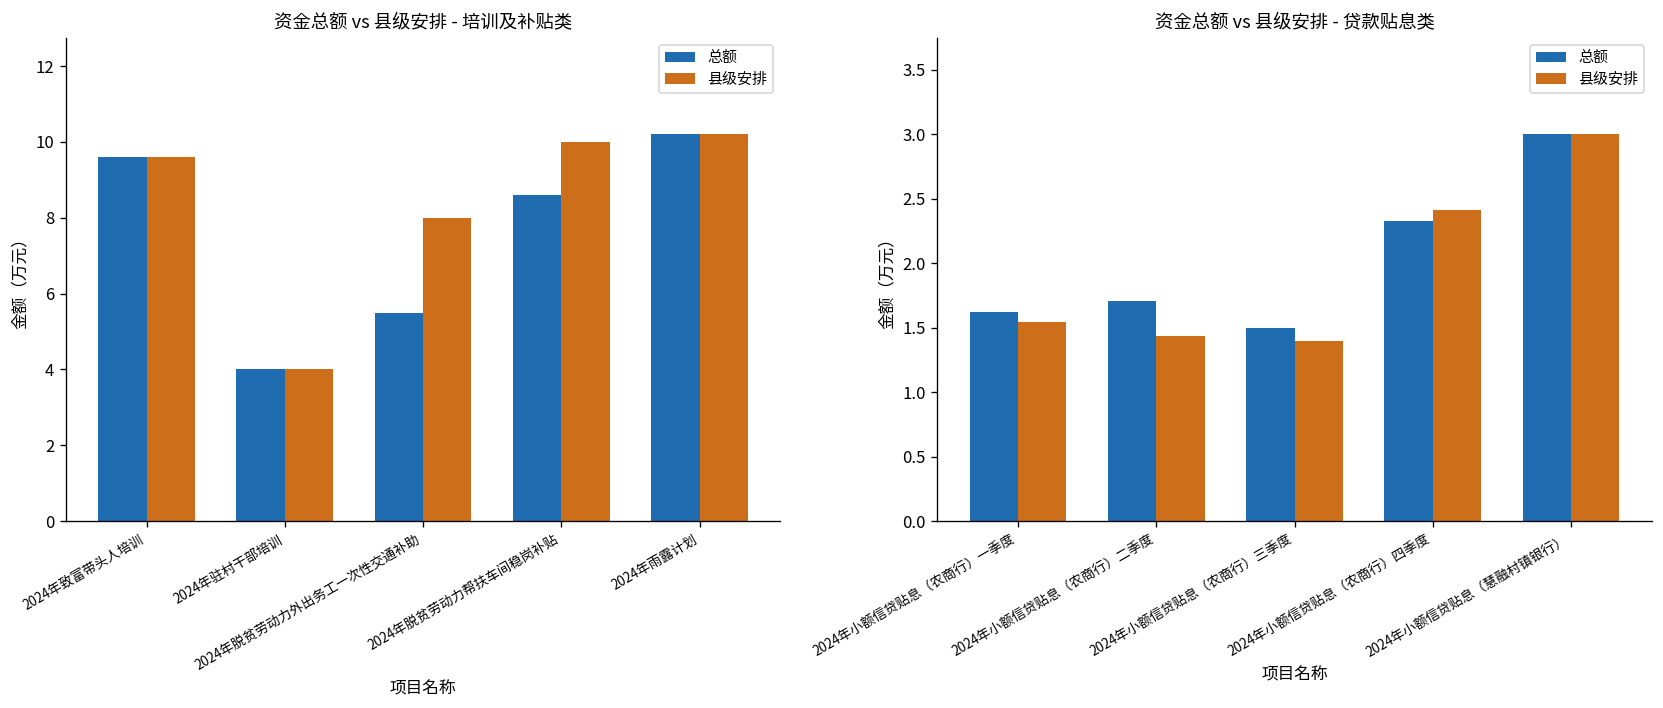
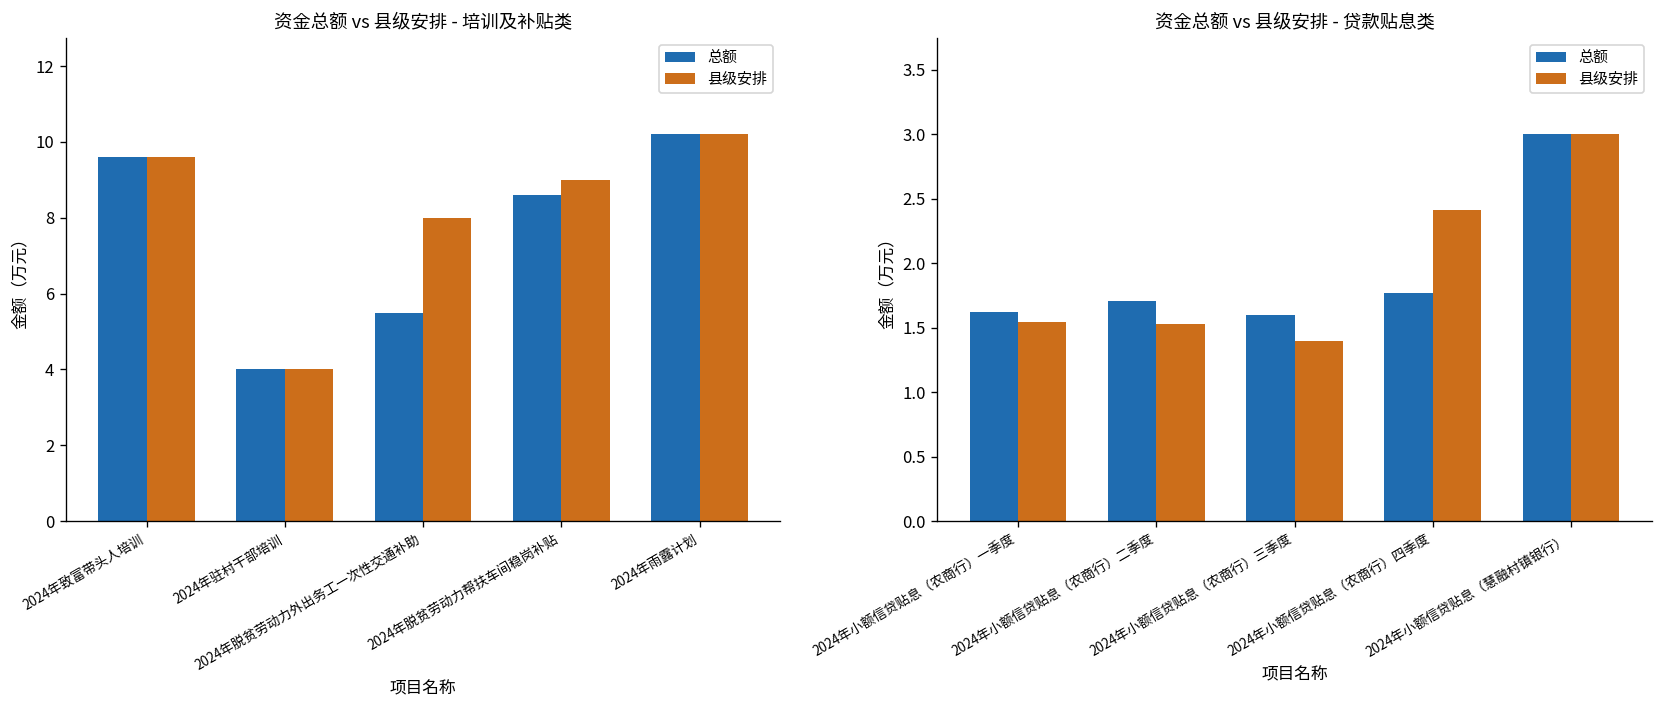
  {
    "资金总额 vs 县级安排 - 培训及补贴类": {
      "总额": {
        "2024年致富带头人培训": 9.6,
        "2024年驻村干部培训": 4,
        "2024年脱贫劳动力外出务工一次性交通补助": 5.5,
        "2024年脱贫劳动力帮扶车间稳岗补贴": 8.6,
        "2024年雨露计划": 10.2
      },
      "县级安排": {
        "2024年致富带头人培训": 9.6,
        "2024年驻村干部培训": 4,
        "2024年脱贫劳动力外出务工一次性交通补助": 8,
-       "2024年脱贫劳动力帮扶车间稳岗补贴": 10,
+       "2024年脱贫劳动力帮扶车间稳岗补贴": 9,
        "2024年雨露计划": 10.2
      }
    },
    "资金总额 vs 县级安排 - 贷款贴息类": {
      "总额": {
        "2024年小额信贷贴息（农商行）一季度": 1.62,
        "2024年小额信贷贴息（农商行）二季度": 1.71,
-       "2024年小额信贷贴息（农商行）三季度": 1.5,
-       "2024年小额信贷贴息（农商行）四季度": 2.33,
+       "2024年小额信贷贴息（农商行）三季度": 1.6,
+       "2024年小额信贷贴息（农商行）四季度": 1.77,
        "2024年小额信贷贴息（慧融村镇银行）": 3.00
      },
      "县级安排": {
        "2024年小额信贷贴息（农商行）一季度": 1.54,
-       "2024年小额信贷贴息（农商行）二季度": 1.44,
+       "2024年小额信贷贴息（农商行）二季度": 1.53,
        "2024年小额信贷贴息（农商行）三季度": 1.40,
        "2024年小额信贷贴息（农商行）四季度": 2.41,
        "2024年小额信贷贴息（慧融村镇银行）": 3.00
      }
    }
  }
